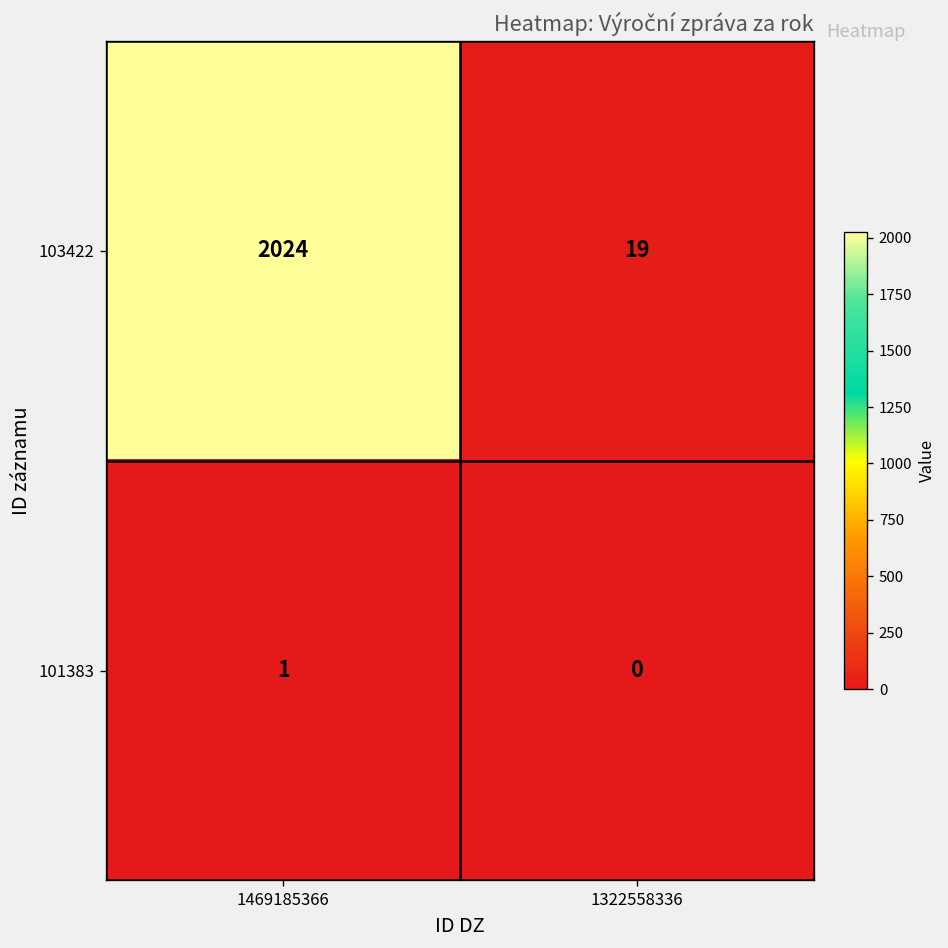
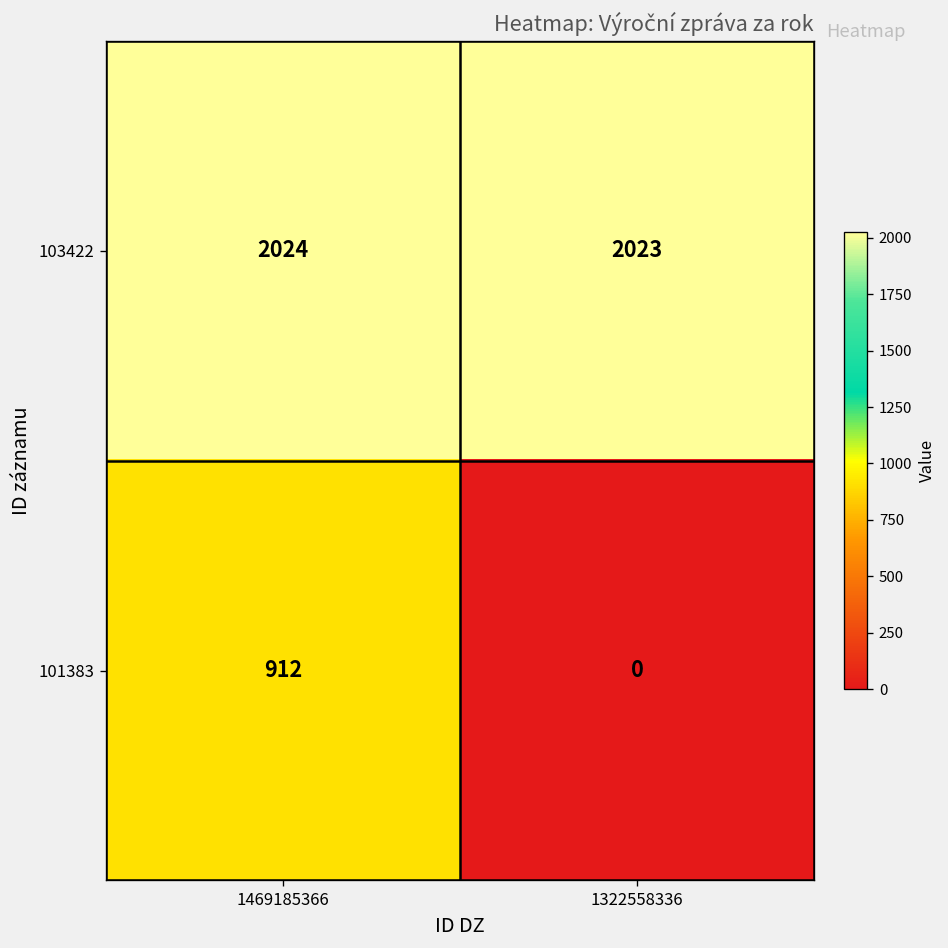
  {
    "103422": {
      "1469185366": 2024,
-     "1322558336": 19
+     "1322558336": 2023
    },
    "101383": {
-     "1469185366": 1,
+     "1469185366": 912,
      "1322558336": 0
    }
  }
